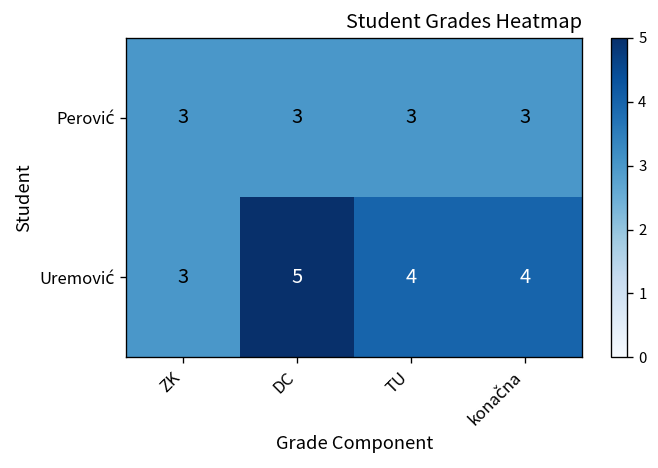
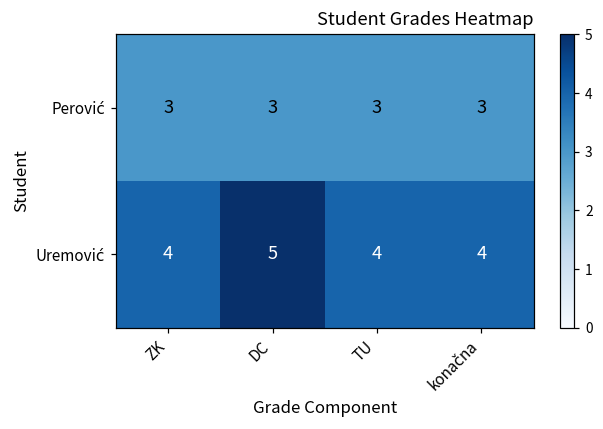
  {
    "Perović": {
      "ZK": 3,
      "DC": 3,
      "TU": 3,
      "konačna": 3
    },
    "Uremović": {
-     "ZK": 3,
+     "ZK": 4,
      "DC": 5,
      "TU": 4,
      "konačna": 4
    }
  }
